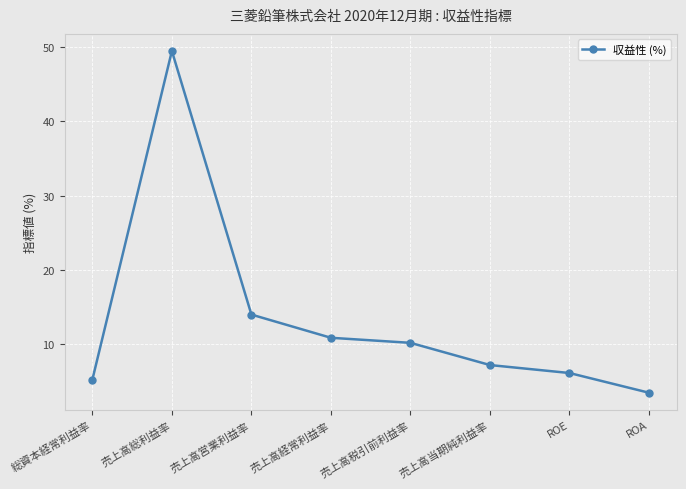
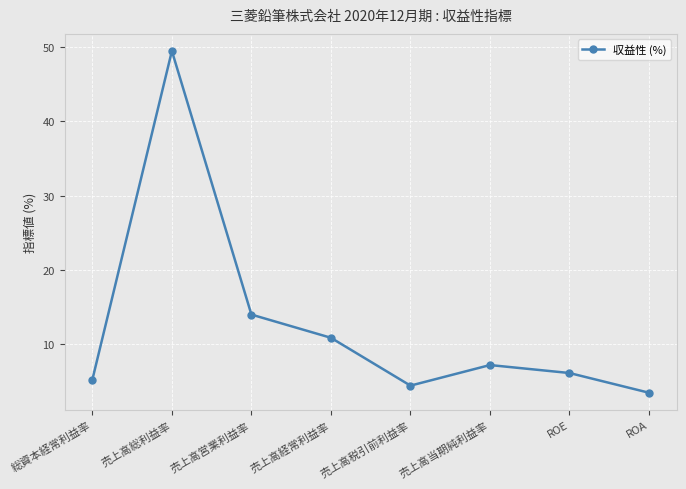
  {
    "総資本経常利益率": 5,
    "売上高総利益率": 49,
    "売上高営業利益率": 14,
    "売上高経常利益率": 11,
-   "売上高税引前利益率": 10,
+   "売上高税引前利益率": 4,
    "売上高当期純利益率": 7,
    "ROE": 6,
    "ROA": 3
  }
